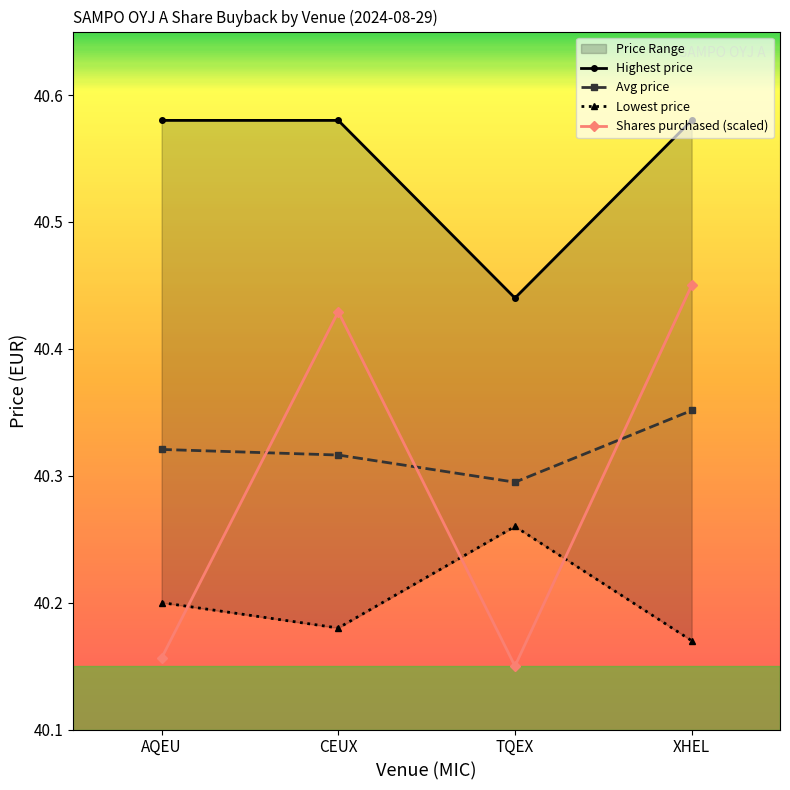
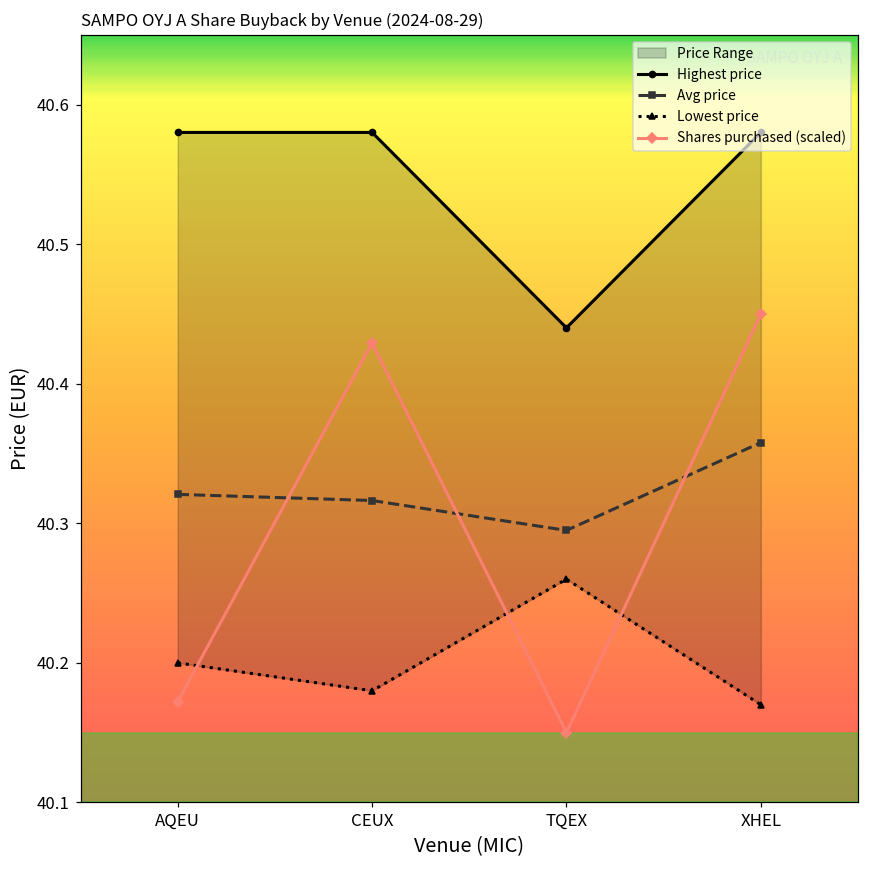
  {
    "Avg price": {
      "AQEU": 40.321,
      "CEUX": 40.316,
      "TQEX": 40.295,
-     "XHEL": 40.351
+     "XHEL": 40.358
    },
    "Shares purchased (scaled)": {
-     "AQEU": 40.156,
+     "AQEU": 40.172,
      "CEUX": 40.429,
      "XHEL": 40.450
    }
  }
